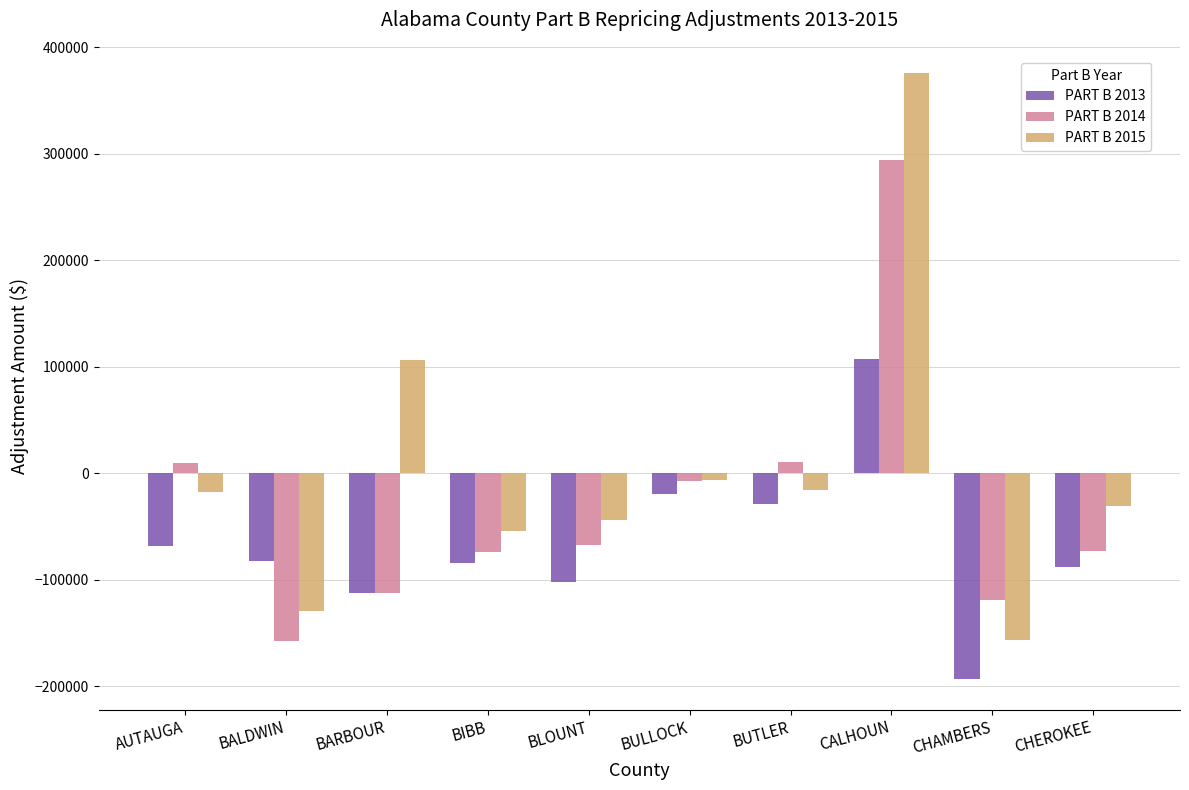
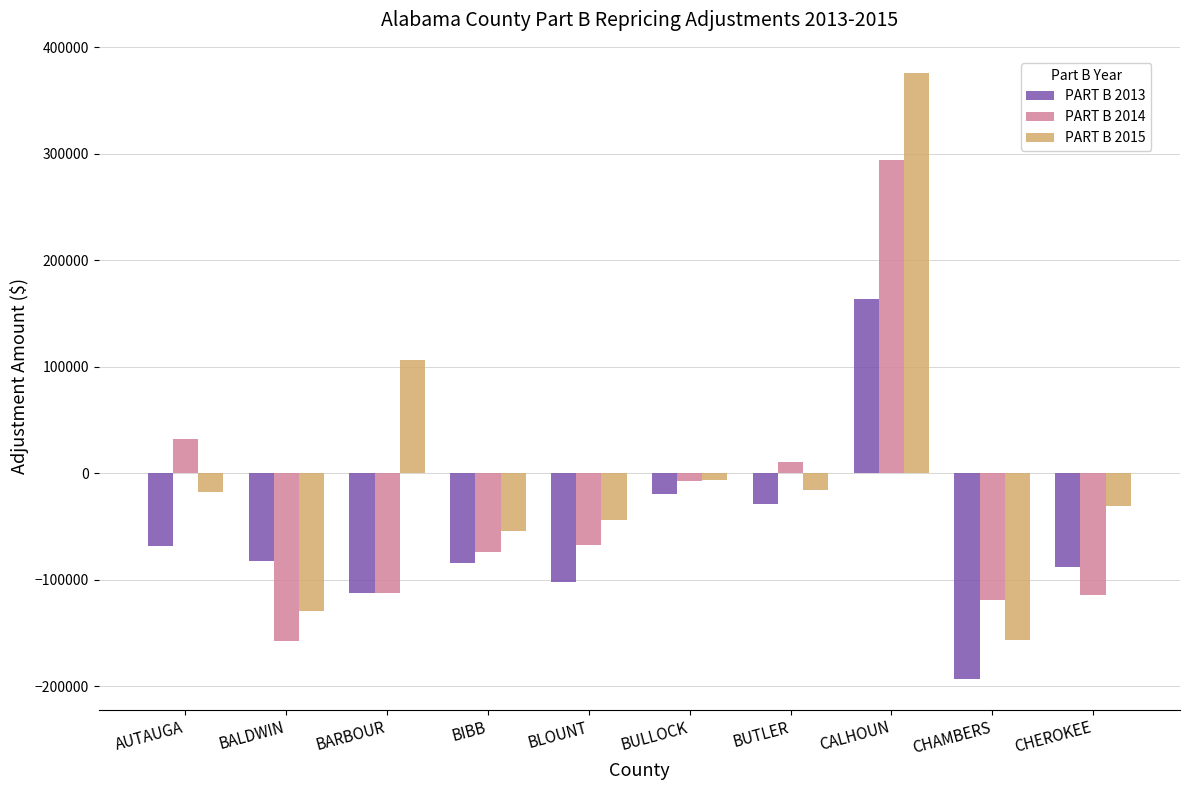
  {
    "PART B 2013": {
      "AUTAUGA": -68000,
      "BALDWIN": -83000,
      "BARBOUR": -112000,
      "BIBB": -85000,
      "BLOUNT": -102000,
      "BULLOCK": -19000,
      "BUTLER": -29000,
-     "CALHOUN": 107000,
+     "CALHOUN": 163000,
      "CHAMBERS": -194000,
      "CHEROKEE": -88000
    },
    "PART B 2014": {
-     "AUTAUGA": 9000,
+     "AUTAUGA": 32000,
      "BALDWIN": -158000,
      "BARBOUR": -113000,
      "BIBB": -74000,
      "BLOUNT": -67000,
      "BULLOCK": -7000,
      "BUTLER": 10000,
      "CALHOUN": 295000,
      "CHAMBERS": -119000,
-     "CHEROKEE": -73000
+     "CHEROKEE": -114000
    },
    "PART B 2015": {
      "AUTAUGA": -18000,
      "BALDWIN": -130000,
      "BARBOUR": 107000,
      "BIBB": -54000,
      "BLOUNT": -44000,
      "BULLOCK": -7000,
      "BUTLER": -16000,
      "CALHOUN": 376000,
      "CHAMBERS": -157000,
      "CHEROKEE": -31000
    }
  }
